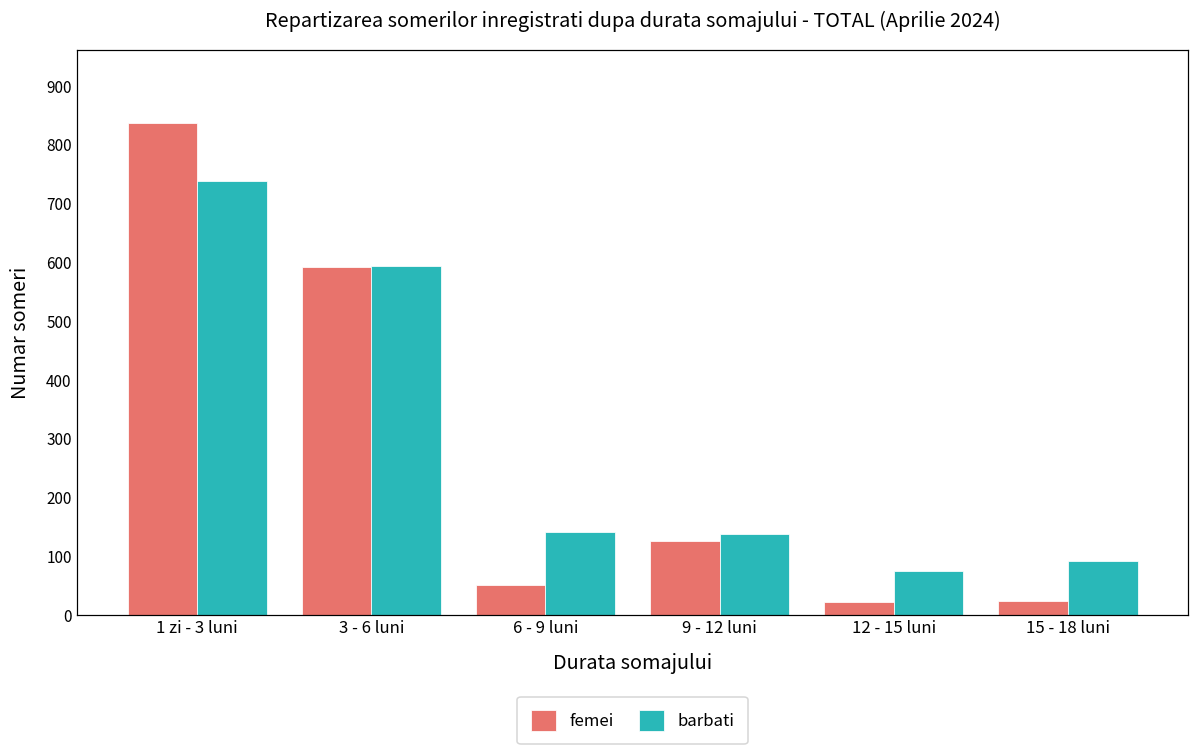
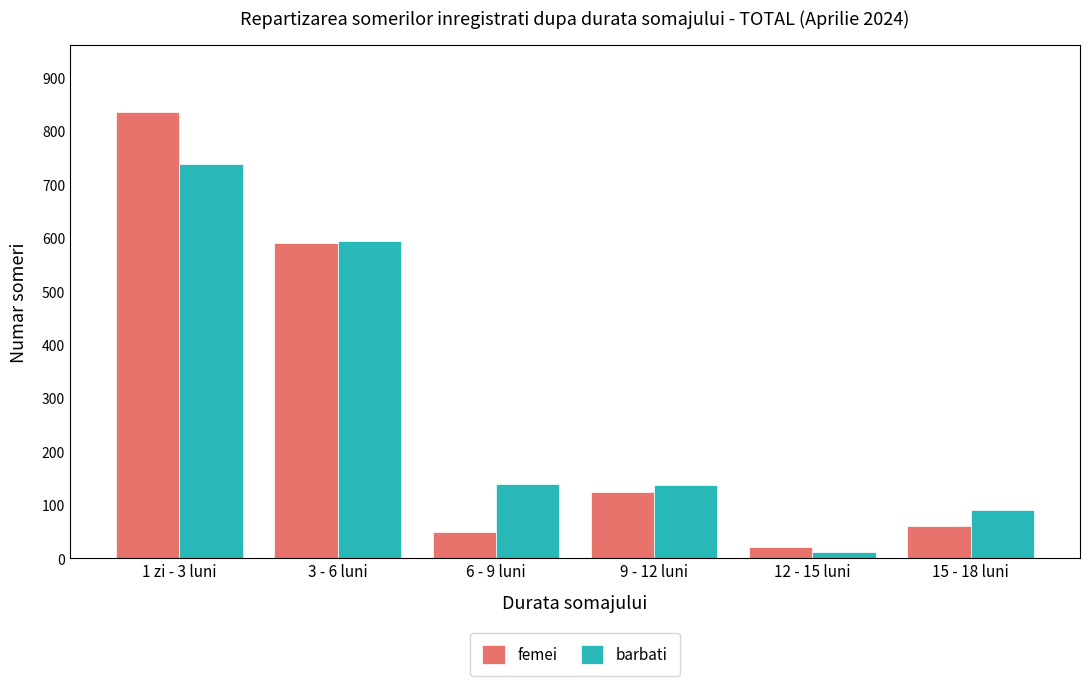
  {
    "femei": {
      "1 zi - 3 luni": 840,
      "3 - 6 luni": 590,
      "6 - 9 luni": 50,
      "9 - 12 luni": 130,
      "12 - 15 luni": 20,
-     "15 - 18 luni": 20
+     "15 - 18 luni": 60
    },
    "barbati": {
      "1 zi - 3 luni": 740,
      "3 - 6 luni": 590,
      "6 - 9 luni": 140,
      "9 - 12 luni": 140,
-     "12 - 15 luni": 80,
+     "12 - 15 luni": 10,
      "15 - 18 luni": 90
    }
  }
